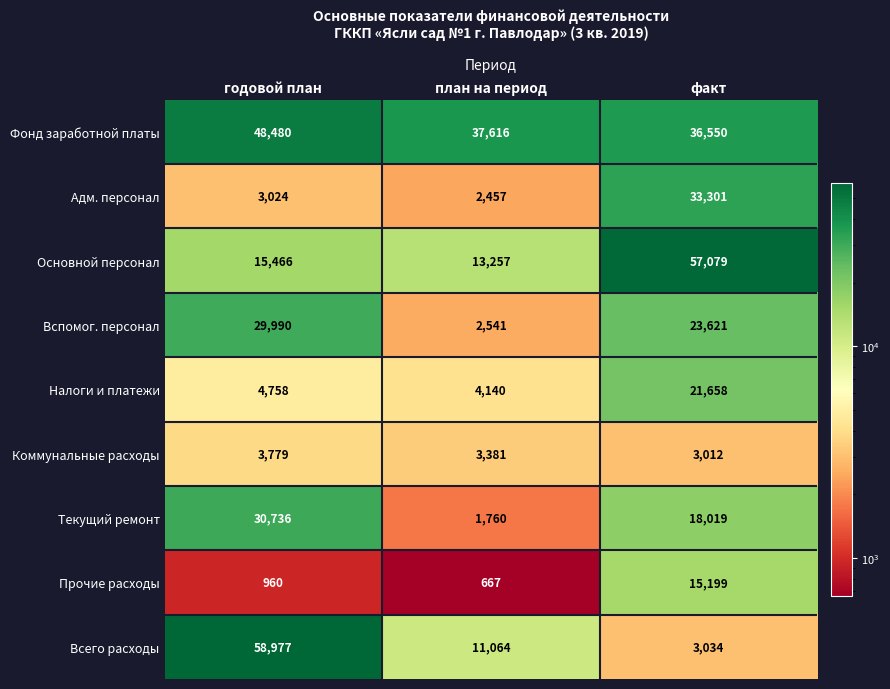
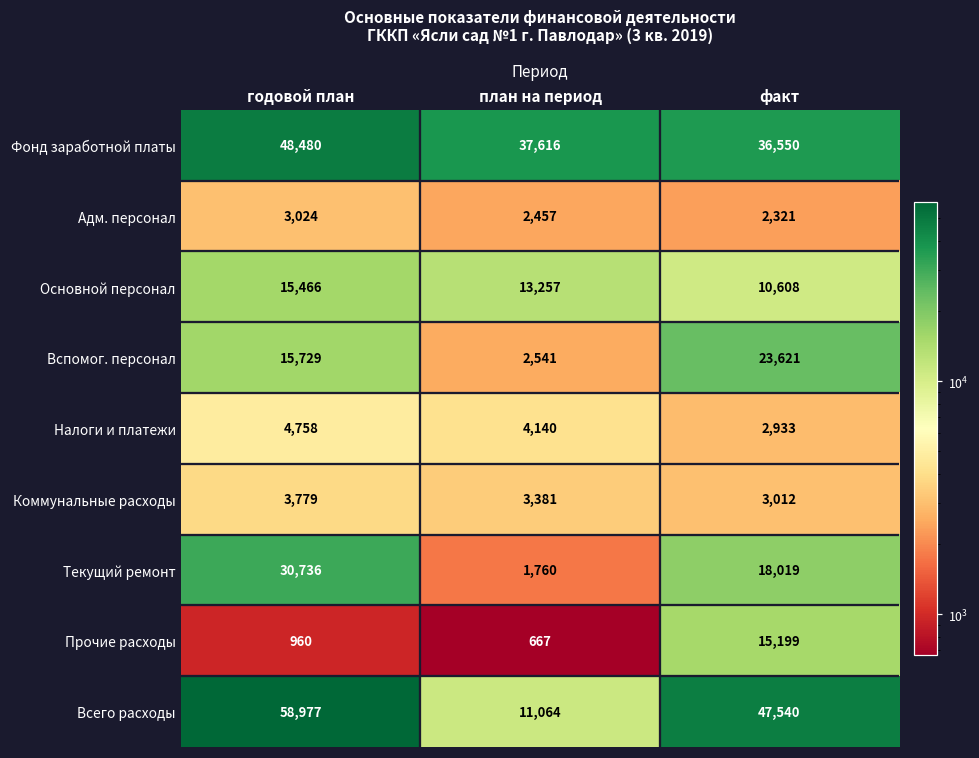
  {
    "Фонд заработной платы": {
      "годовой план": "48,480",
      "план на период": "37,616",
      "факт": "36,550"
    },
    "Адм. персонал": {
      "годовой план": "3,024",
      "план на период": "2,457",
-     "факт": "33,301"
+     "факт": "2,321"
    },
    "Основной персонал": {
      "годовой план": "15,466",
      "план на период": "13,257",
-     "факт": "57,079"
+     "факт": "10,608"
    },
    "Вспомог. персонал": {
-     "годовой план": "29,990",
+     "годовой план": "15,729",
      "план на период": "2,541",
      "факт": "23,621"
    },
    "Налоги и платежи": {
      "годовой план": "4,758",
      "план на период": "4,140",
-     "факт": "21,658"
+     "факт": "2,933"
    },
    "Коммунальные расходы": {
      "годовой план": "3,779",
      "план на период": "3,381",
      "факт": "3,012"
    },
    "Текущий ремонт": {
      "годовой план": "30,736",
      "план на период": "1,760",
      "факт": "18,019"
    },
    "Прочие расходы": {
      "годовой план": "960",
      "план на период": "667",
      "факт": "15,199"
    },
    "Всего расходы": {
      "годовой план": "58,977",
      "план на период": "11,064",
-     "факт": "3,034"
+     "факт": "47,540"
    }
  }
